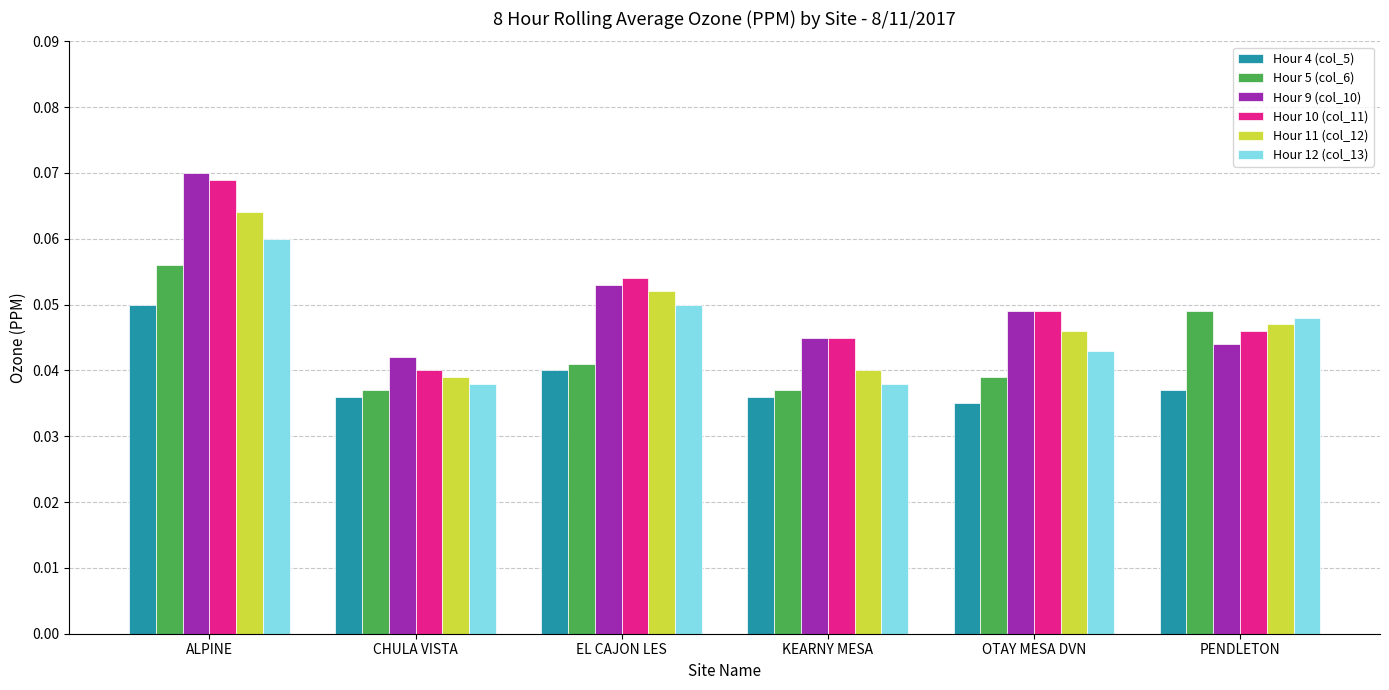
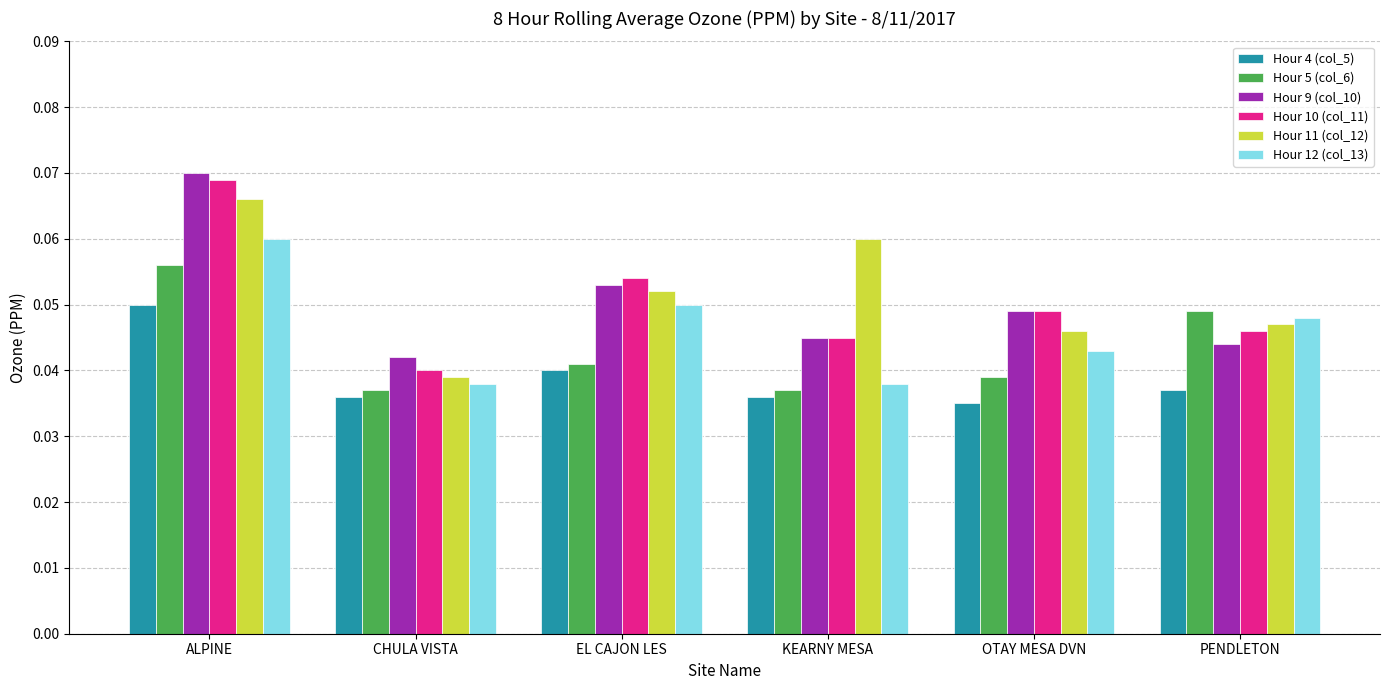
  {
    "Hour 4 (col_5)": {
      "ALPINE": 0.050,
      "CHULA VISTA": 0.036,
      "EL CAJON LES": 0.040,
      "KEARNY MESA": 0.036,
      "OTAY MESA DVN": 0.035,
      "PENDLETON": 0.037
    },
    "Hour 5 (col_6)": {
      "ALPINE": 0.056,
      "CHULA VISTA": 0.037,
      "EL CAJON LES": 0.041,
      "KEARNY MESA": 0.037,
      "OTAY MESA DVN": 0.039,
      "PENDLETON": 0.049
    },
    "Hour 9 (col_10)": {
      "ALPINE": 0.070,
      "CHULA VISTA": 0.042,
      "EL CAJON LES": 0.053,
      "KEARNY MESA": 0.045,
      "OTAY MESA DVN": 0.049,
      "PENDLETON": 0.044
    },
    "Hour 10 (col_11)": {
      "ALPINE": 0.069,
      "CHULA VISTA": 0.040,
      "EL CAJON LES": 0.054,
      "KEARNY MESA": 0.045,
      "OTAY MESA DVN": 0.049,
      "PENDLETON": 0.046
    },
    "Hour 11 (col_12)": {
-     "ALPINE": 0.064,
+     "ALPINE": 0.066,
      "CHULA VISTA": 0.039,
      "EL CAJON LES": 0.052,
-     "KEARNY MESA": 0.04,
+     "KEARNY MESA": 0.06,
      "OTAY MESA DVN": 0.046,
      "PENDLETON": 0.047
    },
    "Hour 12 (col_13)": {
      "ALPINE": 0.060,
      "CHULA VISTA": 0.038,
      "EL CAJON LES": 0.050,
      "KEARNY MESA": 0.038,
      "OTAY MESA DVN": 0.043,
      "PENDLETON": 0.048
    }
  }
